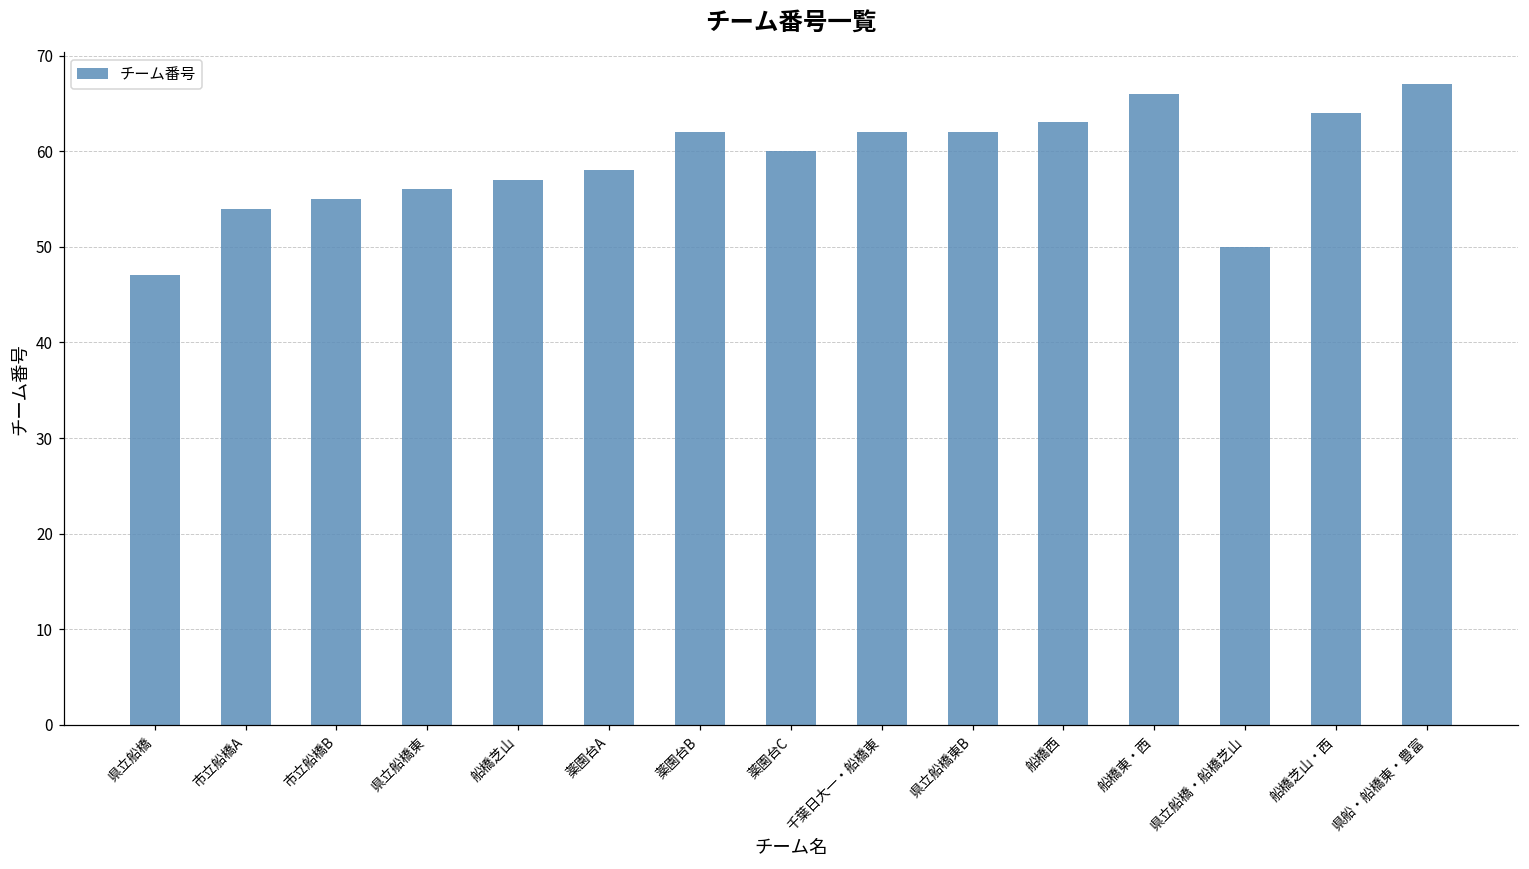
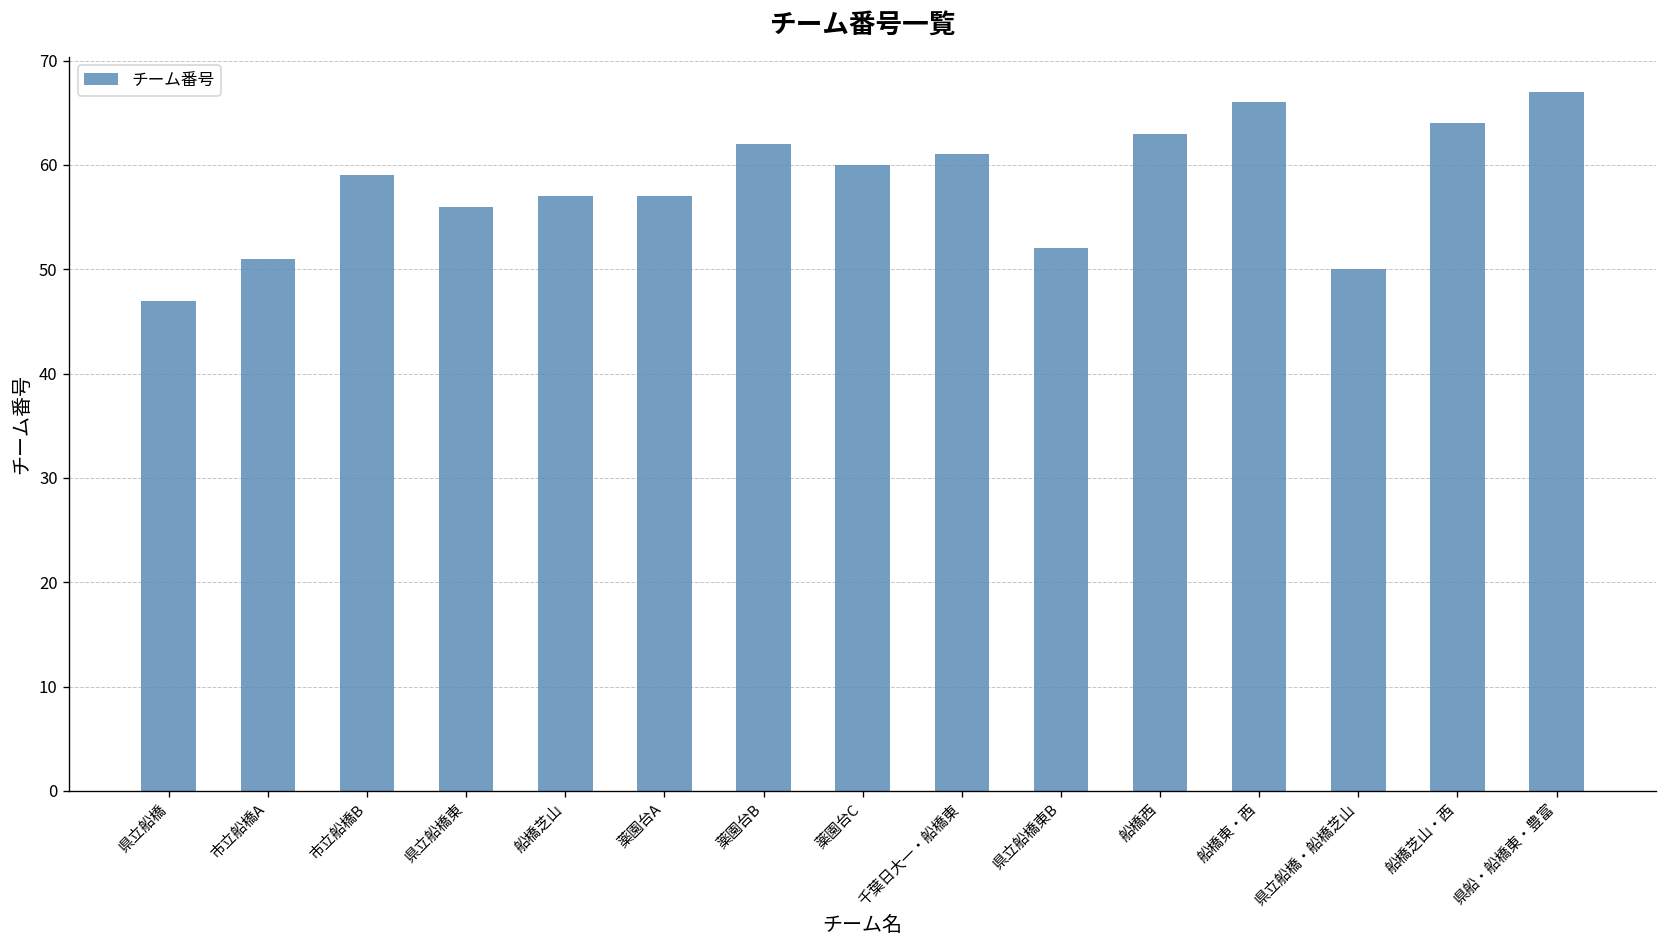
  {
    "県立船橋": 47,
-   "市立船橋A": 54,
-   "市立船橋B": 55,
+   "市立船橋A": 51,
+   "市立船橋B": 59,
    "県立船橋東": 56,
    "船橋芝山": 57,
-   "薬園台A": 58,
+   "薬園台A": 57,
    "薬園台B": 62,
    "薬園台C": 60,
-   "千葉日大一・船橋東": 62,
-   "県立船橋東B": 62,
+   "千葉日大一・船橋東": 61,
+   "県立船橋東B": 52,
    "船橋西": 63,
    "船橋東・西": 66,
    "県立船橋・船橋芝山": 50,
    "船橋芝山・西": 64,
    "県船・船橋東・豊富": 67
  }
